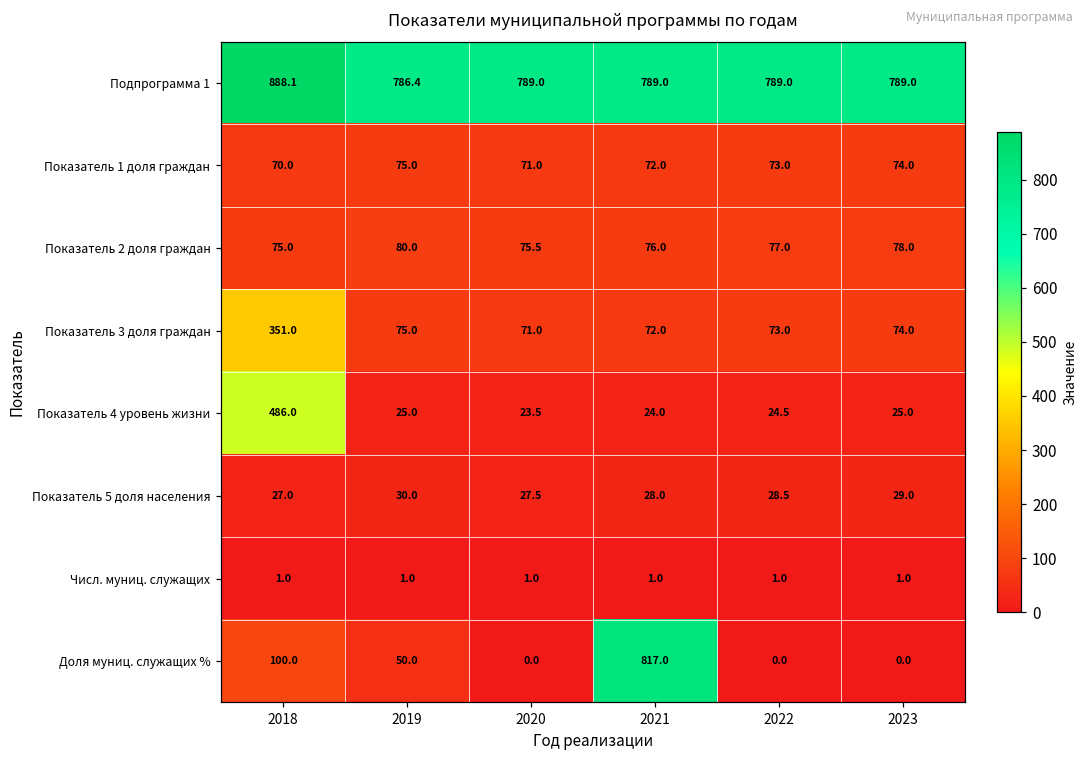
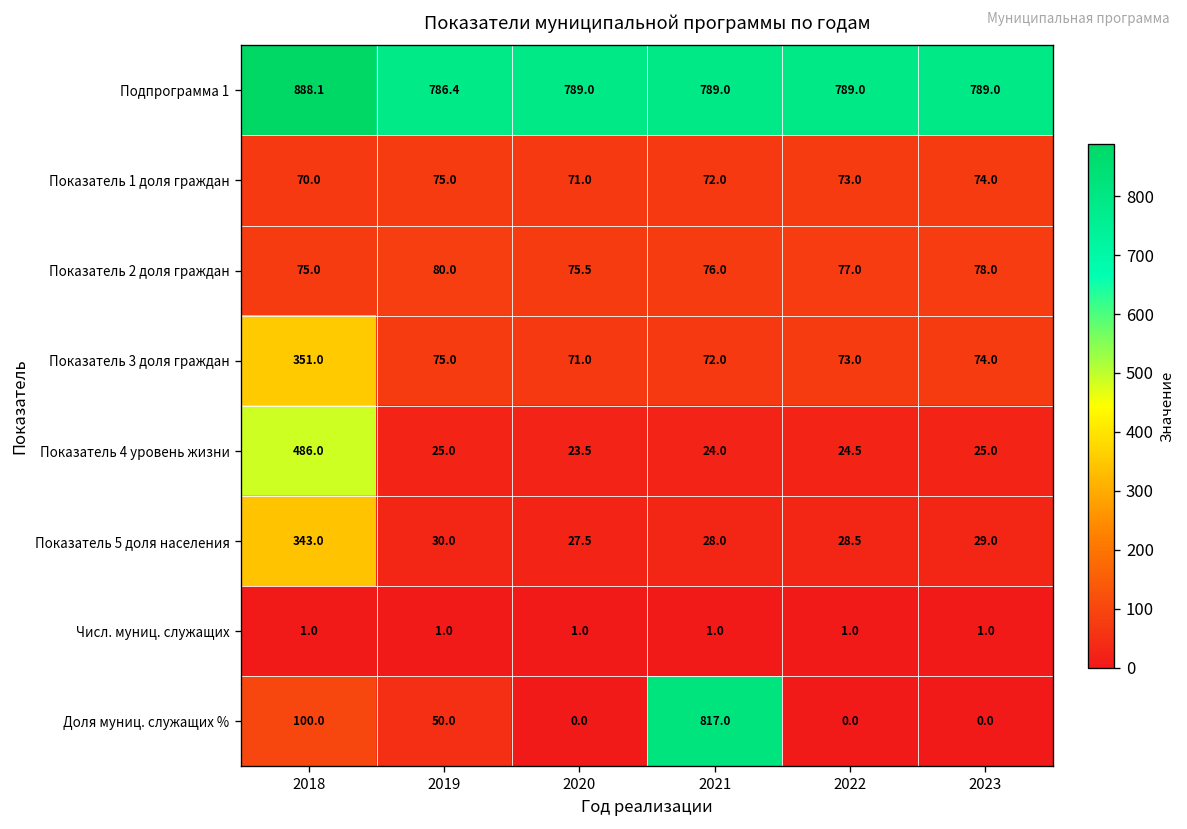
  {
    "Подпрограмма 1": {
      "2018": 888.1,
      "2019": 786.4,
      "2020": 789.0,
      "2021": 789.0,
      "2022": 789.0,
      "2023": 789.0
    },
    "Показатель 1 доля граждан": {
      "2018": 70.0,
      "2019": 75.0,
      "2020": 71.0,
      "2021": 72.0,
      "2022": 73.0,
      "2023": 74.0
    },
    "Показатель 2 доля граждан": {
      "2018": 75.0,
      "2019": 80.0,
      "2020": 75.5,
      "2021": 76.0,
      "2022": 77.0,
      "2023": 78.0
    },
    "Показатель 3 доля граждан": {
      "2018": 351.0,
      "2019": 75.0,
      "2020": 71.0,
      "2021": 72.0,
      "2022": 73.0,
      "2023": 74.0
    },
    "Показатель 4 уровень жизни": {
      "2018": 486.0,
      "2019": 25.0,
      "2020": 23.5,
      "2021": 24.0,
      "2022": 24.5,
      "2023": 25.0
    },
    "Показатель 5 доля населения": {
-     "2018": 27.0,
+     "2018": 343.0,
      "2019": 30.0,
      "2020": 27.5,
      "2021": 28.0,
      "2022": 28.5,
      "2023": 29.0
    },
    "Числ. муниц. служащих": {
      "2018": 1.0,
      "2019": 1.0,
      "2020": 1.0,
      "2021": 1.0,
      "2022": 1.0,
      "2023": 1.0
    },
    "Доля муниц. служащих %": {
      "2018": 100.0,
      "2019": 50.0,
      "2020": 0.0,
      "2021": 817.0,
      "2022": 0.0,
      "2023": 0.0
    }
  }
